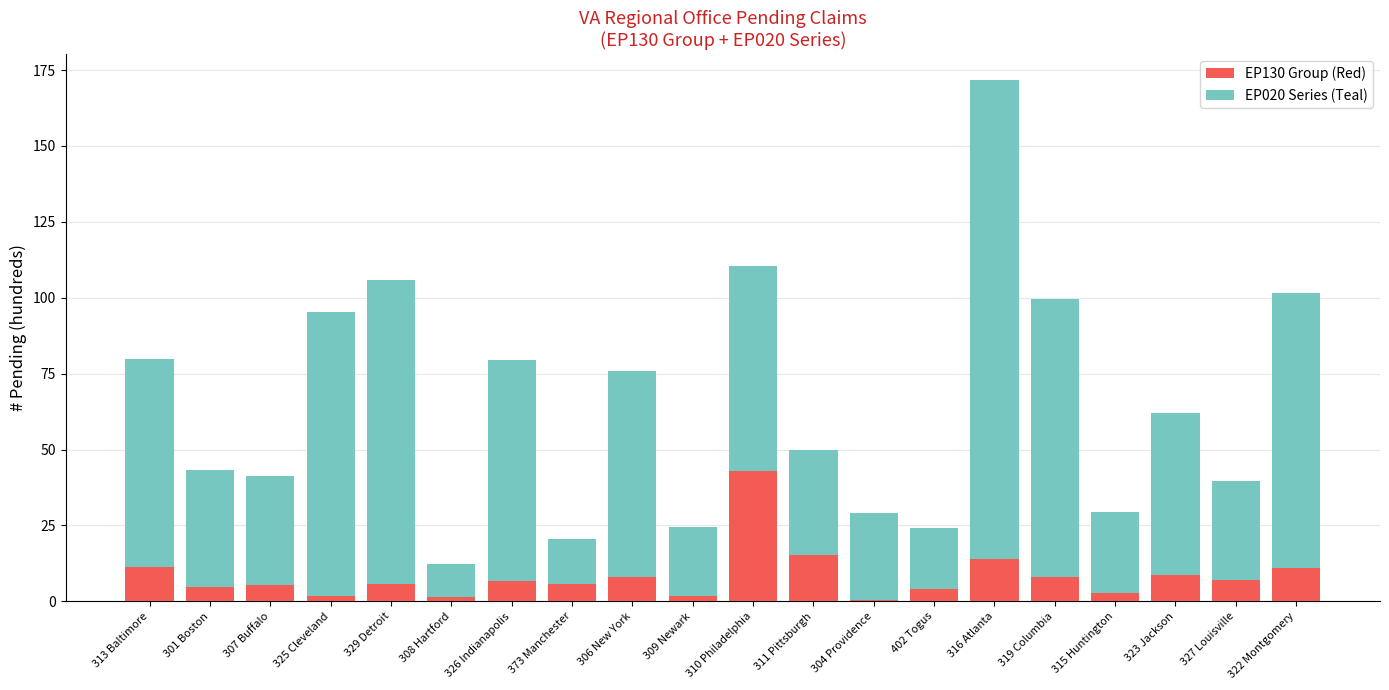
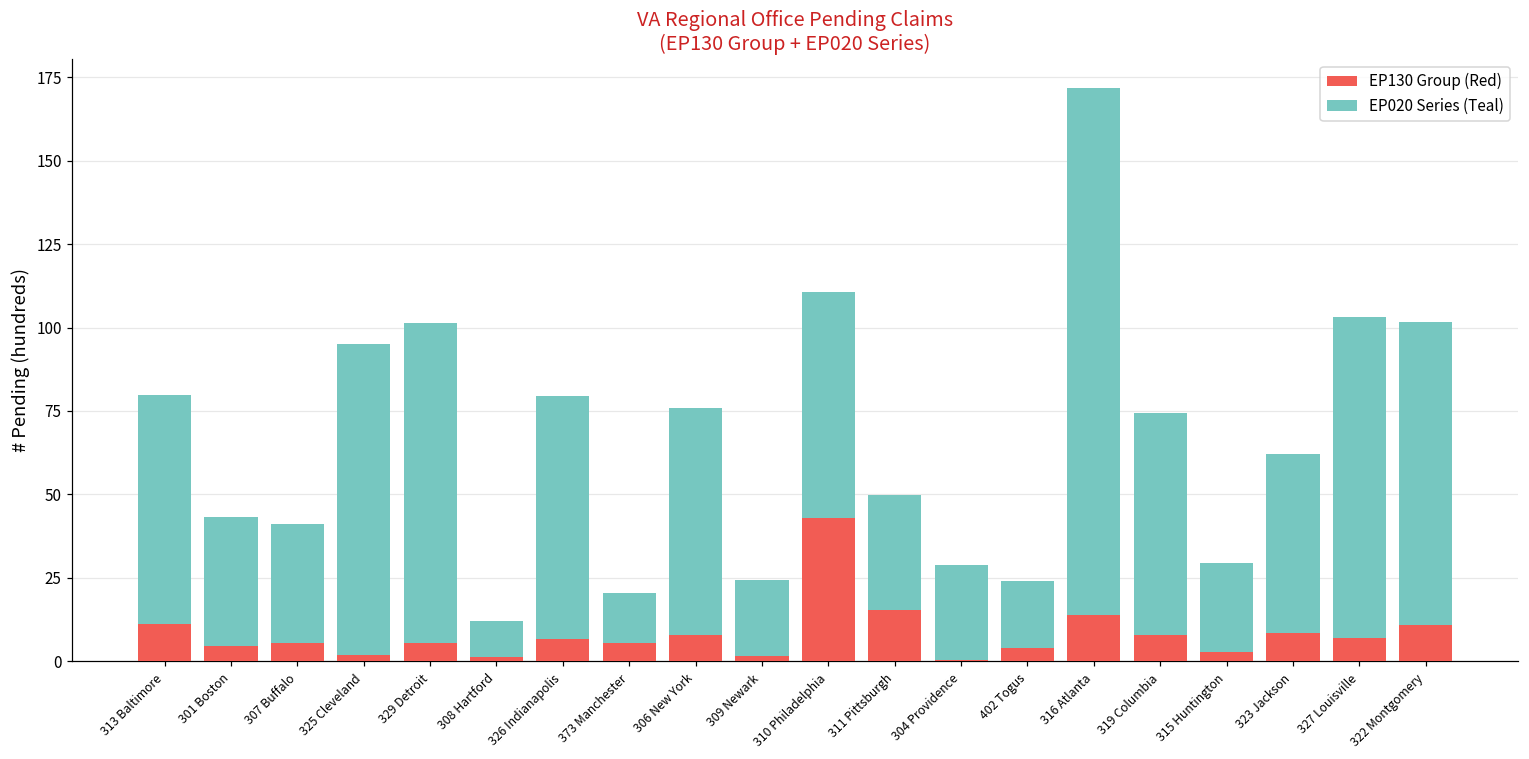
  {
    "EP130 Group (Red)": {
      "313 Baltimore": 11,
      "301 Boston": 5,
      "307 Buffalo": 5,
      "325 Cleveland": 2,
      "329 Detroit": 6,
      "308 Hartford": 1,
      "326 Indianapolis": 7,
      "373 Manchester": 6,
      "306 New York": 8,
      "309 Newark": 2,
      "310 Philadelphia": 43,
      "311 Pittsburgh": 15,
      "402 Togus": 4,
      "316 Atlanta": 14,
      "319 Columbia": 8,
      "315 Huntington": 3,
      "323 Jackson": 9,
      "327 Louisville": 7,
      "322 Montgomery": 11
    },
    "EP020 Series (Teal)": {
      "313 Baltimore": 68,
      "301 Boston": 39,
      "307 Buffalo": 36,
      "325 Cleveland": 93,
-     "329 Detroit": 100,
+     "329 Detroit": 96,
      "308 Hartford": 11,
      "326 Indianapolis": 73,
      "373 Manchester": 15,
      "306 New York": 68,
      "309 Newark": 23,
      "310 Philadelphia": 67,
      "311 Pittsburgh": 34,
      "304 Providence": 29,
      "402 Togus": 20,
      "316 Atlanta": 158,
-     "319 Columbia": 92,
+     "319 Columbia": 66,
      "315 Huntington": 27,
      "323 Jackson": 54,
-     "327 Louisville": 33,
+     "327 Louisville": 96,
      "322 Montgomery": 91
    }
  }
